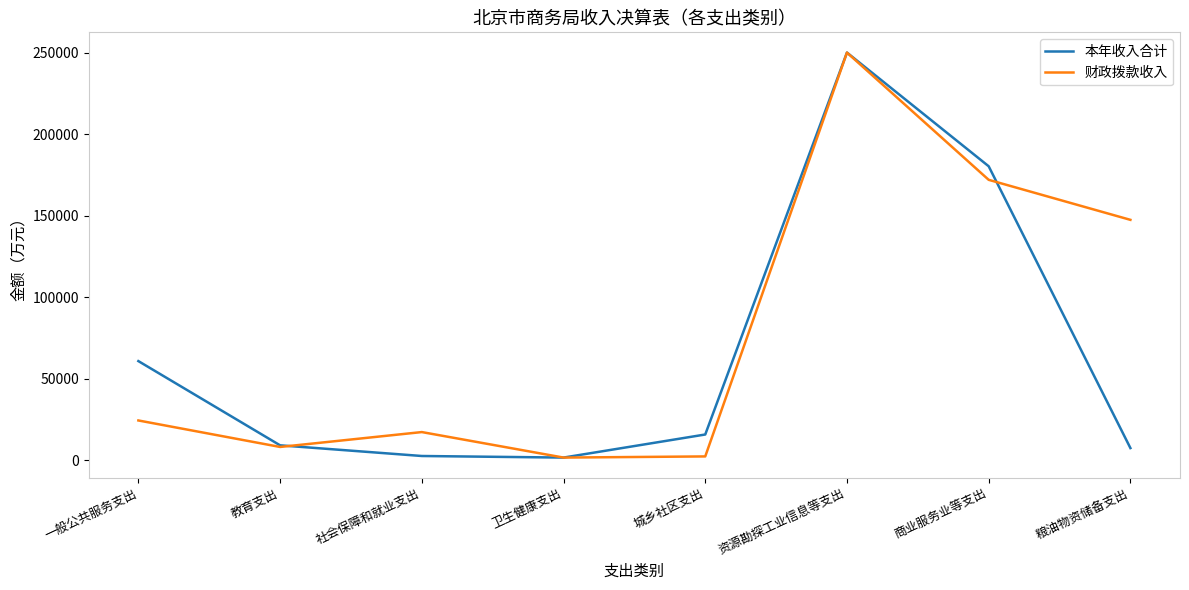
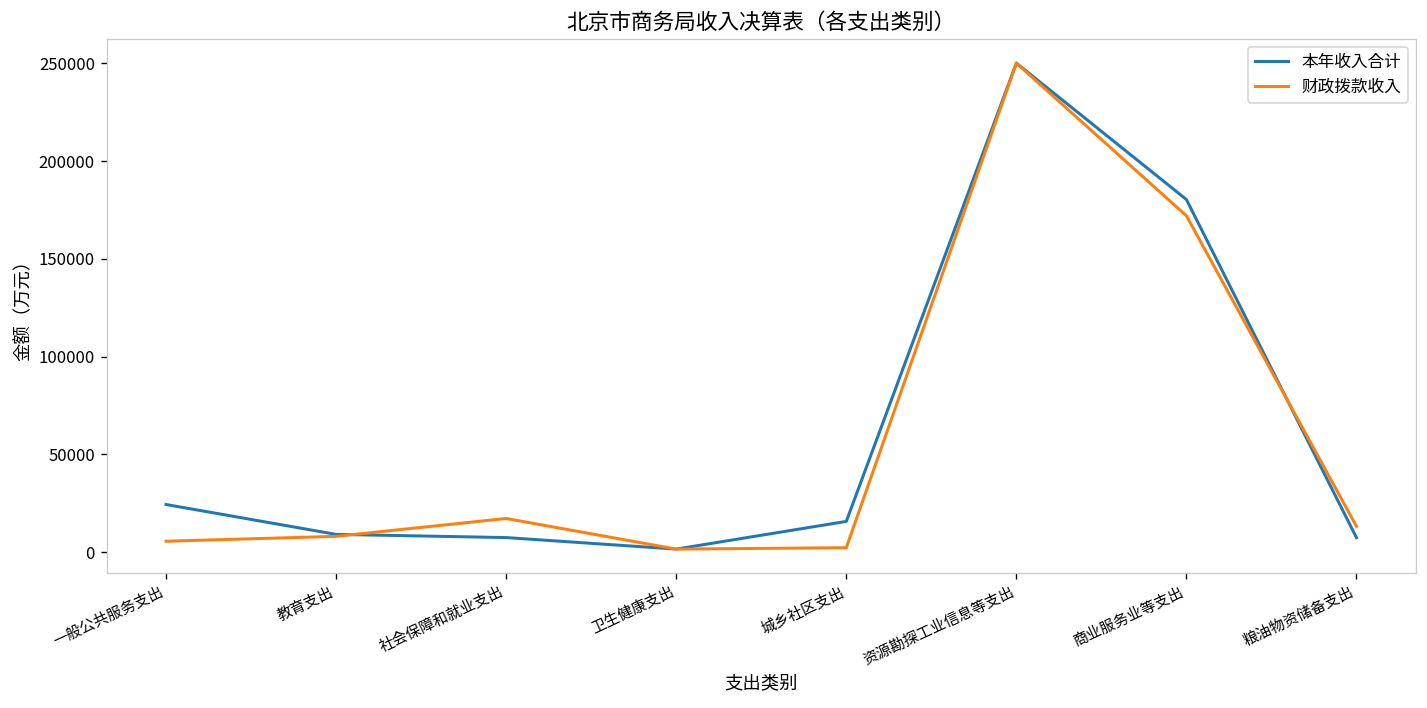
  {
    "本年收入合计": {
-     "一般公共服务支出": 61000,
-     "社会保障和就业支出": 3000,
+     "一般公共服务支出": 24000,
+     "社会保障和就业支出": 7000,
      "城乡社区支出": 16000,
      "商业服务业等支出": 180000,
      "粮油物资储备支出": 7000
    },
    "财政拨款收入": {
-     "一般公共服务支出": 24000,
+     "一般公共服务支出": 6000,
      "社会保障和就业支出": 17000,
      "城乡社区支出": 2000,
      "商业服务业等支出": 172000,
-     "粮油物资储备支出": 147000
+     "粮油物资储备支出": 13000
    }
  }
